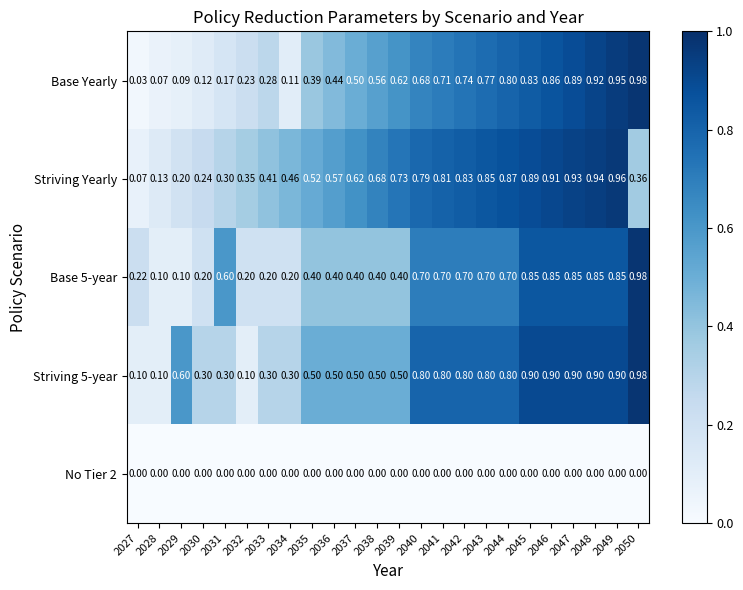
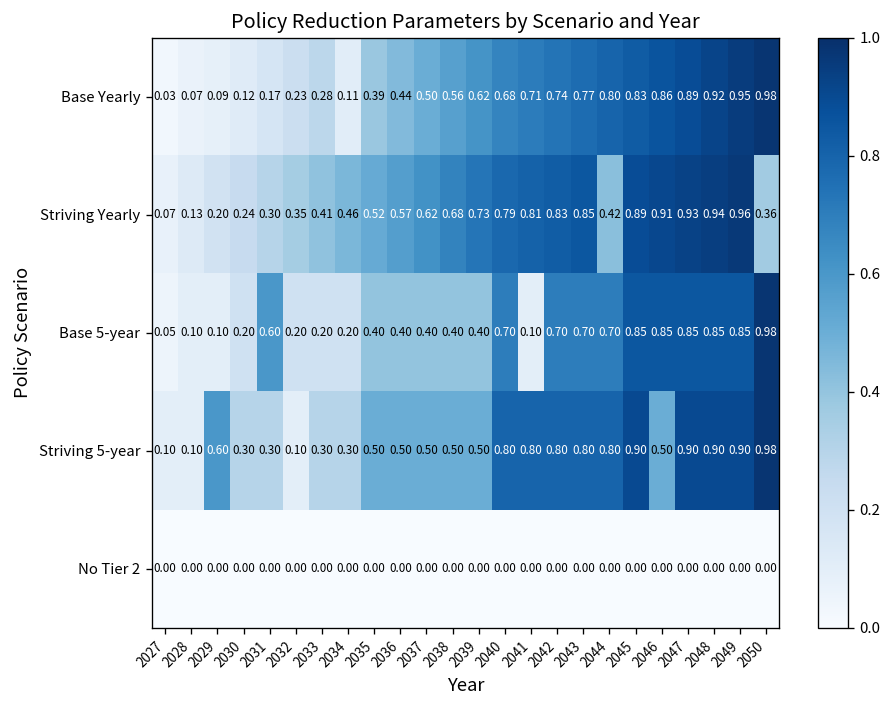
  {
    "Base Yearly": {
      "2027": 0.03,
      "2028": 0.07,
      "2029": 0.09,
      "2030": 0.12,
      "2031": 0.17,
      "2032": 0.23,
      "2033": 0.28,
      "2034": 0.11,
      "2035": 0.39,
      "2036": 0.44,
      "2037": 0.50,
      "2038": 0.56,
      "2039": 0.62,
      "2040": 0.68,
      "2041": 0.71,
      "2042": 0.74,
      "2043": 0.77,
      "2044": 0.80,
      "2045": 0.83,
      "2046": 0.86,
      "2047": 0.89,
      "2048": 0.92,
      "2049": 0.95,
      "2050": 0.98
    },
    "Striving Yearly": {
      "2027": 0.07,
      "2028": 0.13,
      "2029": 0.20,
      "2030": 0.24,
      "2031": 0.30,
      "2032": 0.35,
      "2033": 0.41,
      "2034": 0.46,
      "2035": 0.52,
      "2036": 0.57,
      "2037": 0.62,
      "2038": 0.68,
      "2039": 0.73,
      "2040": 0.79,
      "2041": 0.81,
      "2042": 0.83,
      "2043": 0.85,
-     "2044": 0.87,
+     "2044": 0.42,
      "2045": 0.89,
      "2046": 0.91,
      "2047": 0.93,
      "2048": 0.94,
      "2049": 0.96,
      "2050": 0.36
    },
    "Base 5-year": {
-     "2027": 0.22,
+     "2027": 0.05,
      "2028": 0.10,
      "2029": 0.10,
      "2030": 0.20,
      "2031": 0.60,
      "2032": 0.20,
      "2033": 0.20,
      "2034": 0.20,
      "2035": 0.40,
      "2036": 0.40,
      "2037": 0.40,
      "2038": 0.40,
      "2039": 0.40,
      "2040": 0.70,
-     "2041": 0.70,
+     "2041": 0.10,
      "2042": 0.70,
      "2043": 0.70,
      "2044": 0.70,
      "2045": 0.85,
      "2046": 0.85,
      "2047": 0.85,
      "2048": 0.85,
      "2049": 0.85,
      "2050": 0.98
    },
    "Striving 5-year": {
      "2027": 0.10,
      "2028": 0.10,
      "2029": 0.60,
      "2030": 0.30,
      "2031": 0.30,
      "2032": 0.10,
      "2033": 0.30,
      "2034": 0.30,
      "2035": 0.50,
      "2036": 0.50,
      "2037": 0.50,
      "2038": 0.50,
      "2039": 0.50,
      "2040": 0.80,
      "2041": 0.80,
      "2042": 0.80,
      "2043": 0.80,
      "2044": 0.80,
      "2045": 0.90,
-     "2046": 0.90,
+     "2046": 0.50,
      "2047": 0.90,
      "2048": 0.90,
      "2049": 0.90,
      "2050": 0.98
    },
    "No Tier 2": {
      "2027": 0.00,
      "2028": 0.00,
      "2029": 0.00,
      "2030": 0.00,
      "2031": 0.00,
      "2032": 0.00,
      "2033": 0.00,
      "2034": 0.00,
      "2035": 0.00,
      "2036": 0.00,
      "2037": 0.00,
      "2038": 0.00,
      "2039": 0.00,
      "2040": 0.00,
      "2041": 0.00,
      "2042": 0.00,
      "2043": 0.00,
      "2044": 0.00,
      "2045": 0.00,
      "2046": 0.00,
      "2047": 0.00,
      "2048": 0.00,
      "2049": 0.00,
      "2050": 0.00
    }
  }
